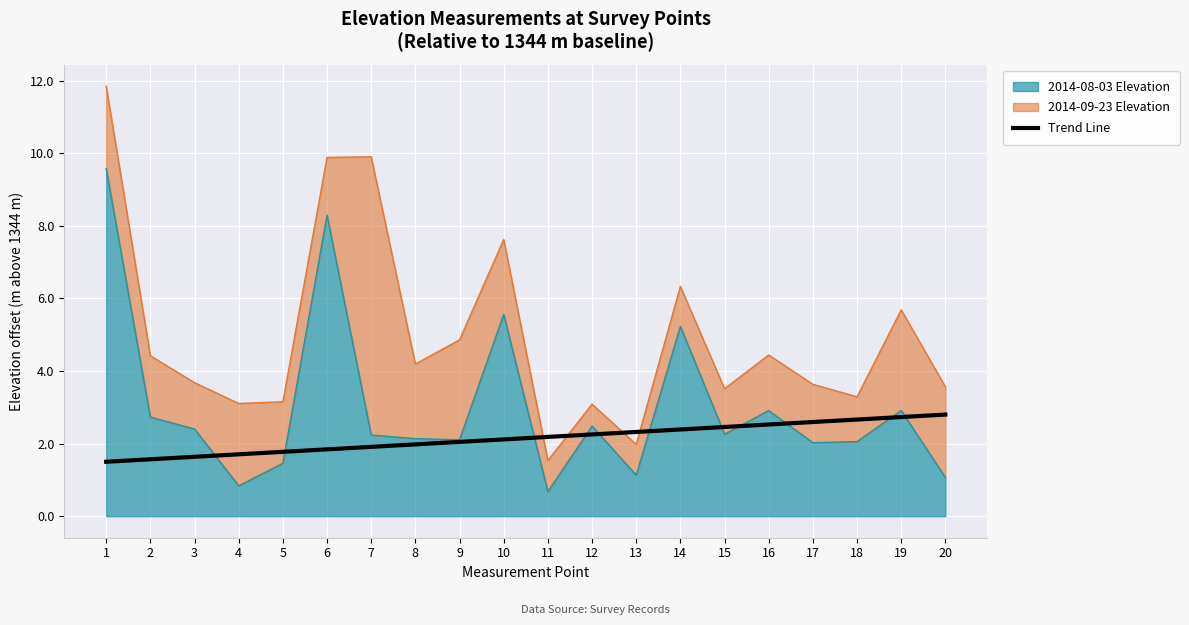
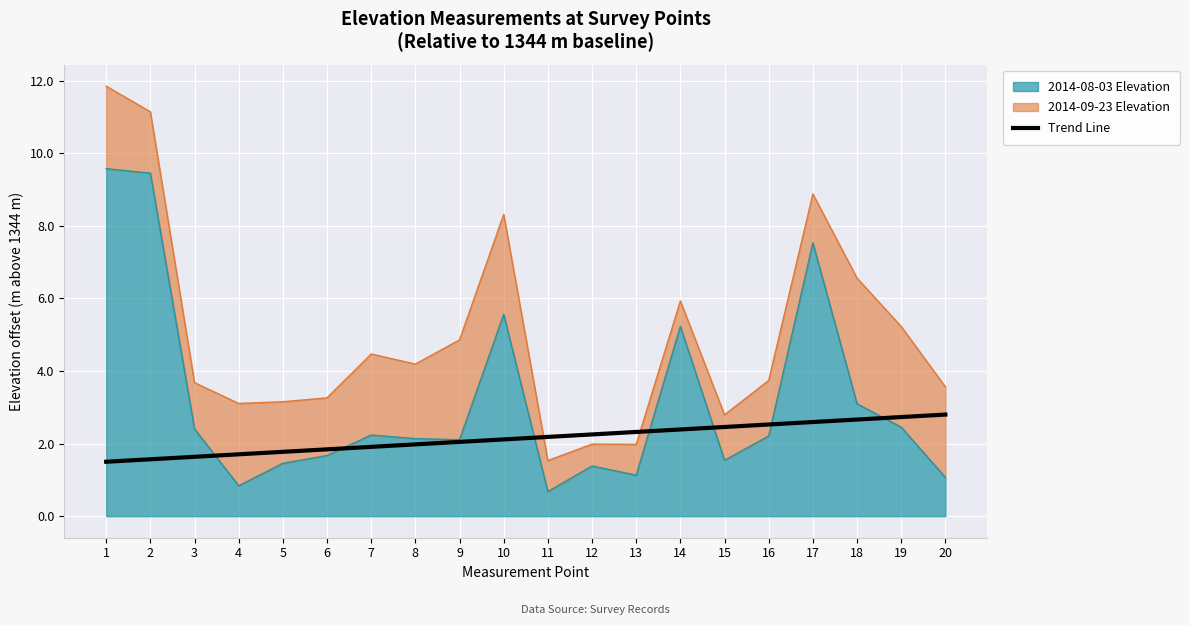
  {
    "2014-08-03 Elevation": {
      "1": 9.6,
-     "2": 2.7,
+     "2": 9.5,
      "3": 2.4,
      "4": 0.8,
      "5": 1.5,
-     "6": 8.3,
+     "6": 1.7,
      "7": 2.2,
      "8": 2.1,
      "10": 5.6,
      "11": 0.7,
-     "12": 2.5,
+     "12": 1.4,
      "13": 1.1,
      "14": 5.2,
-     "15": 2.3,
-     "16": 2.9,
-     "17": 2.0,
-     "18": 2.1,
-     "19": 2.9,
+     "15": 1.5,
+     "16": 2.2,
+     "17": 7.5,
+     "18": 3.1,
+     "19": 2.5,
      "20": 1.1
    },
    "2014-09-23 Elevation": {
      "1": 2.3,
      "2": 1.7,
      "3": 1.3,
      "4": 2.3,
      "5": 1.7,
      "6": 1.6,
-     "7": 7.7,
+     "7": 2.2,
      "8": 2.1,
      "9": 2.8,
-     "10": 2.1,
+     "10": 2.8,
      "11": 0.9,
      "12": 0.6,
      "13": 0.8,
-     "14": 1.1,
+     "14": 0.7,
      "15": 1.3,
      "16": 1.5,
-     "17": 1.6,
-     "18": 1.2,
+     "17": 1.3,
+     "18": 3.5,
      "19": 2.8,
      "20": 2.5
    },
    "Trend Line": {
      "1": 1.5,
      "2": 1.6,
      "3": 1.6,
      "4": 1.7,
      "5": 1.8,
      "6": 1.8,
      "7": 1.9,
      "8": 2.0,
      "10": 2.1,
      "11": 2.2,
      "12": 2.3,
      "13": 2.3,
      "14": 2.4,
      "15": 2.5,
      "16": 2.5,
      "17": 2.6,
      "18": 2.7,
      "19": 2.7,
      "20": 2.8
    }
  }
